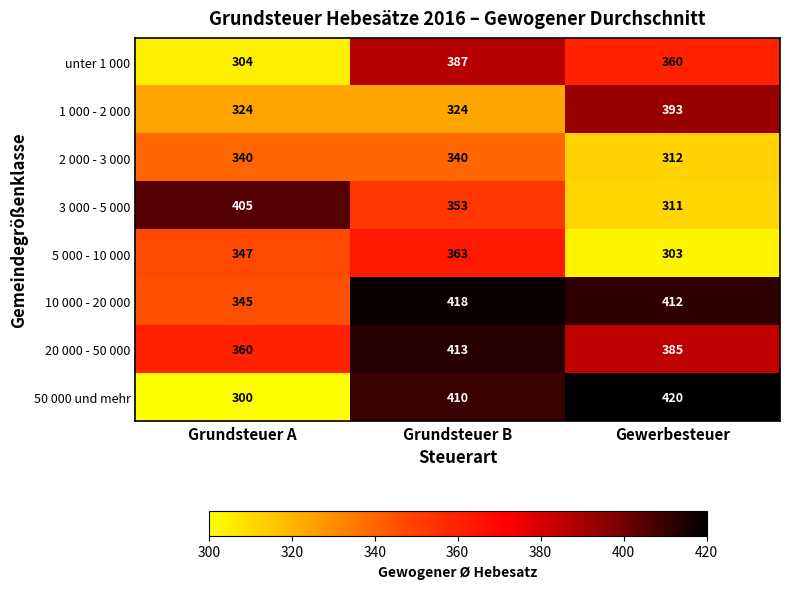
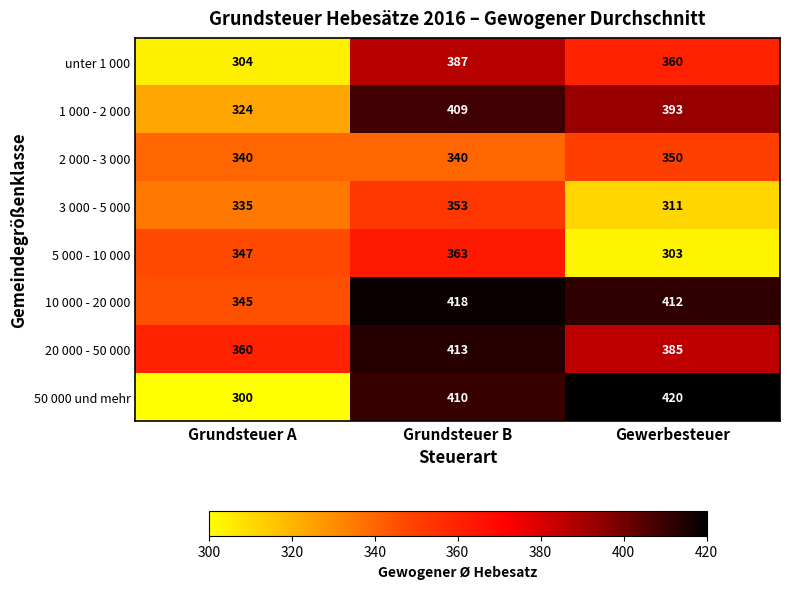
  {
    "unter 1 000": {
      "Grundsteuer A": 304,
      "Grundsteuer B": 387,
      "Gewerbesteuer": 360
    },
    "1 000 - 2 000": {
      "Grundsteuer A": 324,
-     "Grundsteuer B": 324,
+     "Grundsteuer B": 409,
      "Gewerbesteuer": 393
    },
    "2 000 - 3 000": {
      "Grundsteuer A": 340,
      "Grundsteuer B": 340,
-     "Gewerbesteuer": 312
+     "Gewerbesteuer": 350
    },
    "3 000 - 5 000": {
-     "Grundsteuer A": 405,
+     "Grundsteuer A": 335,
      "Grundsteuer B": 353,
      "Gewerbesteuer": 311
    },
    "5 000 - 10 000": {
      "Grundsteuer A": 347,
      "Grundsteuer B": 363,
      "Gewerbesteuer": 303
    },
    "10 000 - 20 000": {
      "Grundsteuer A": 345,
      "Grundsteuer B": 418,
      "Gewerbesteuer": 412
    },
    "20 000 - 50 000": {
      "Grundsteuer A": 360,
      "Grundsteuer B": 413,
      "Gewerbesteuer": 385
    },
    "50 000 und mehr": {
      "Grundsteuer A": 300,
      "Grundsteuer B": 410,
      "Gewerbesteuer": 420
    }
  }
